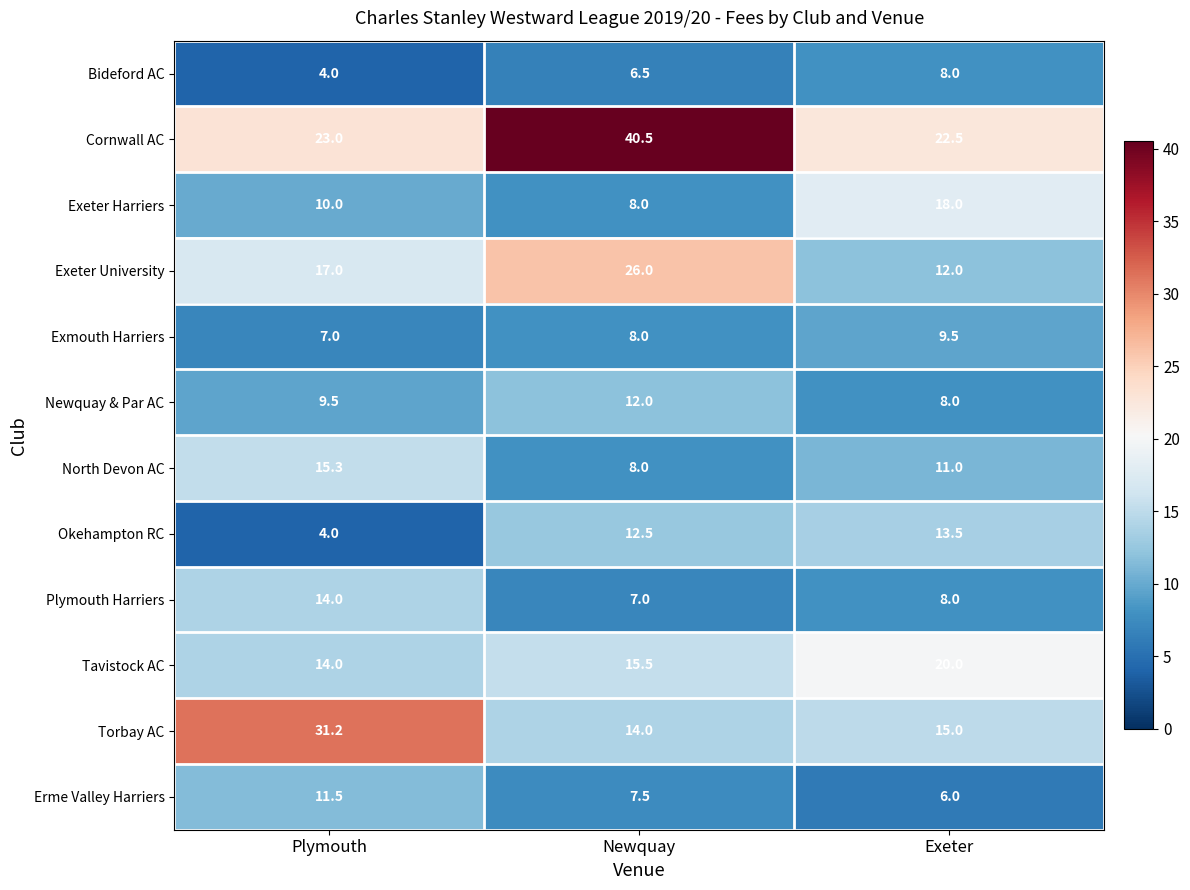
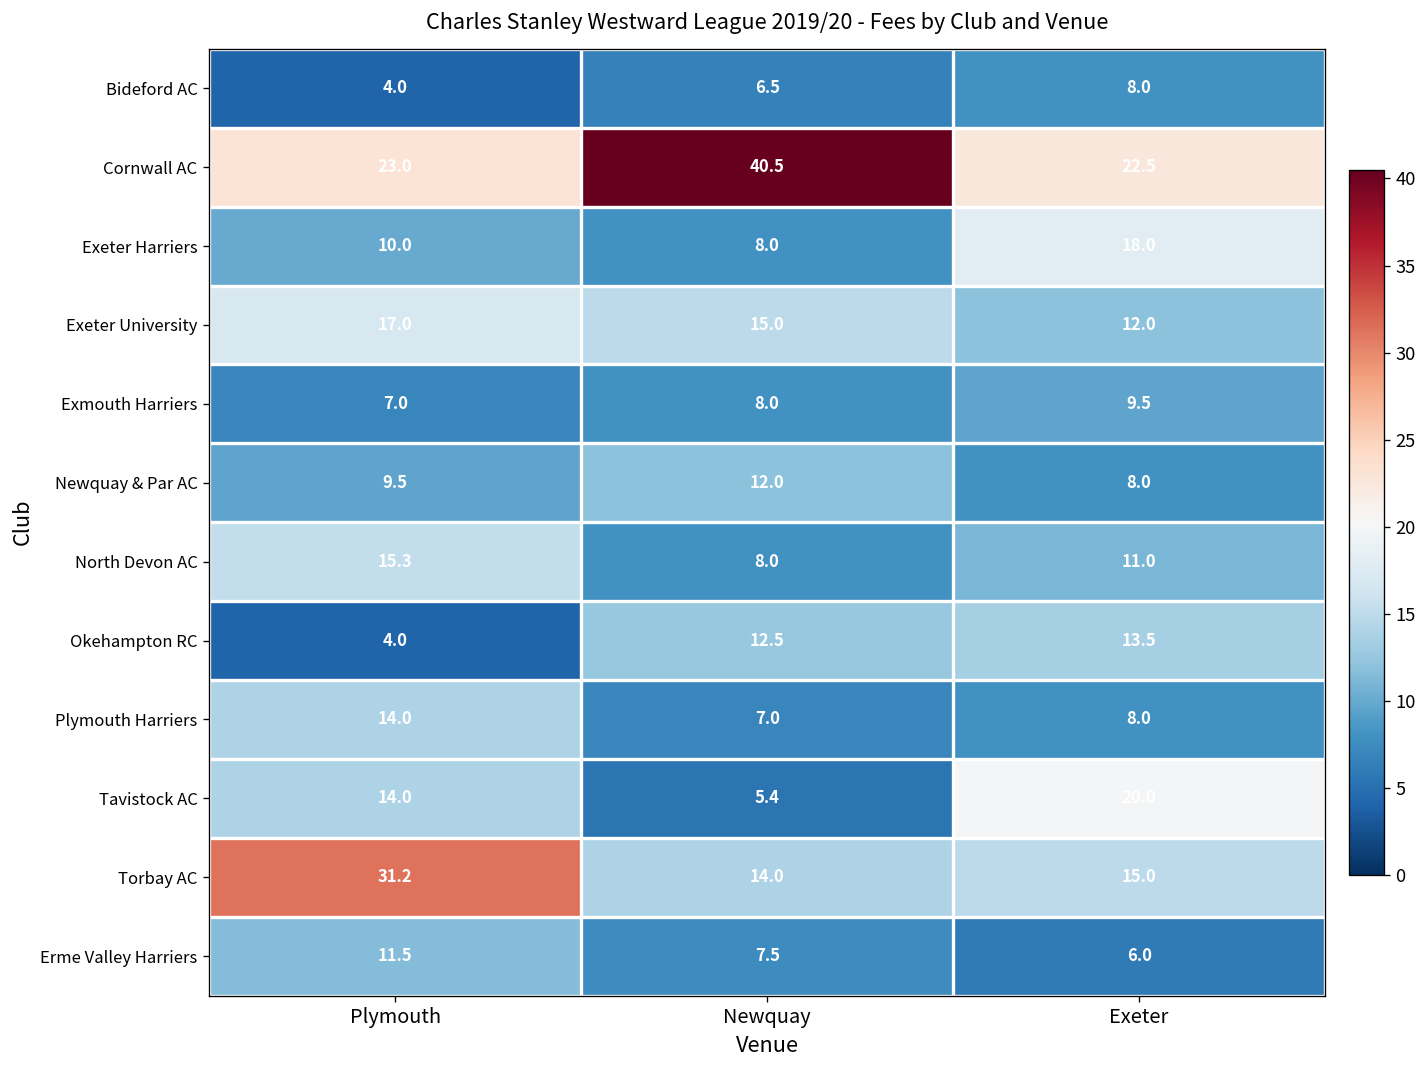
  {
    "Bideford AC": {
      "Plymouth": 4.0,
      "Newquay": 6.5,
      "Exeter": 8.0
    },
    "Cornwall AC": {
      "Newquay": 40.5
    },
    "Exeter Harriers": {
      "Plymouth": 10.0,
      "Newquay": 8.0
    },
    "Exeter University": {
-     "Newquay": 26.0,
+     "Newquay": 15.0,
      "Exeter": 12.0
    },
    "Exmouth Harriers": {
      "Plymouth": 7.0,
      "Newquay": 8.0,
      "Exeter": 9.5
    },
    "Newquay & Par AC": {
      "Plymouth": 9.5,
      "Newquay": 12.0,
      "Exeter": 8.0
    },
    "North Devon AC": {
      "Plymouth": 15.3,
      "Newquay": 8.0,
      "Exeter": 11.0
    },
    "Okehampton RC": {
      "Plymouth": 4.0,
      "Newquay": 12.5,
      "Exeter": 13.5
    },
    "Plymouth Harriers": {
      "Plymouth": 14.0,
      "Newquay": 7.0,
      "Exeter": 8.0
    },
    "Tavistock AC": {
      "Plymouth": 14.0,
-     "Newquay": 15.5
+     "Newquay": 5.4
    },
    "Torbay AC": {
      "Plymouth": 31.2,
      "Newquay": 14.0,
      "Exeter": 15.0
    },
    "Erme Valley Harriers": {
      "Plymouth": 11.5,
      "Newquay": 7.5,
      "Exeter": 6.0
    }
  }
